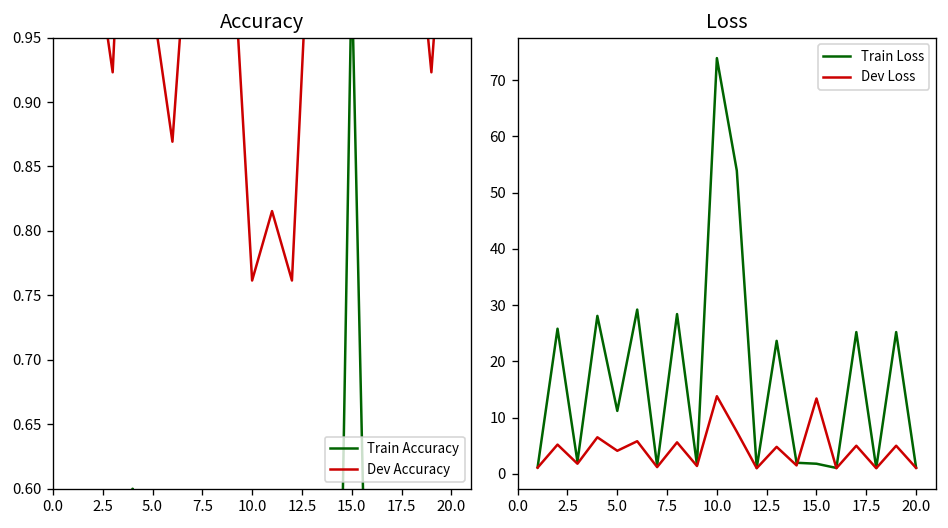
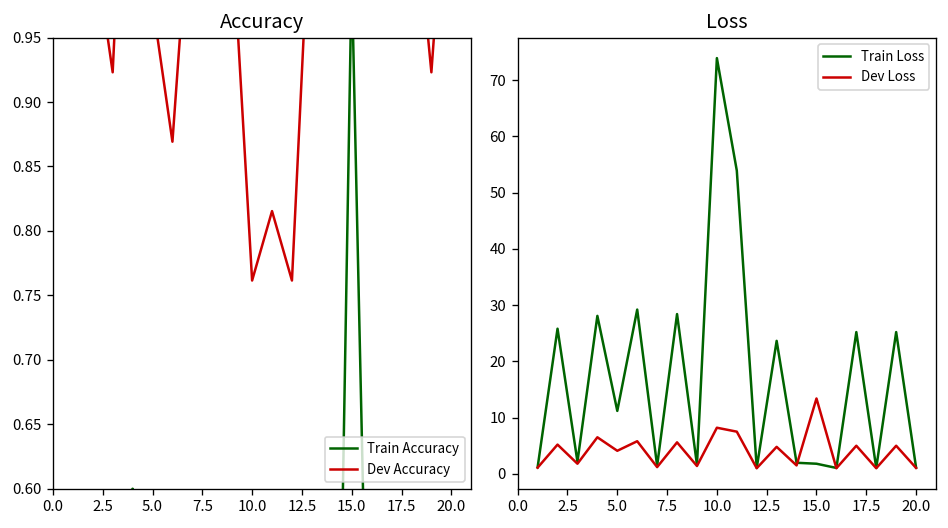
  {
    "Accuracy": {
      "Dev Accuracy": {
        "10.0": 0.762
      }
    },
    "Loss": {
      "Train Loss": {
        "5.0": 11,
        "10.0": 74,
        "15.0": 2
      },
      "Dev Loss": {
        "5.0": 4,
-       "10.0": 14,
+       "10.0": 8,
        "15.0": 13
      }
    }
  }
